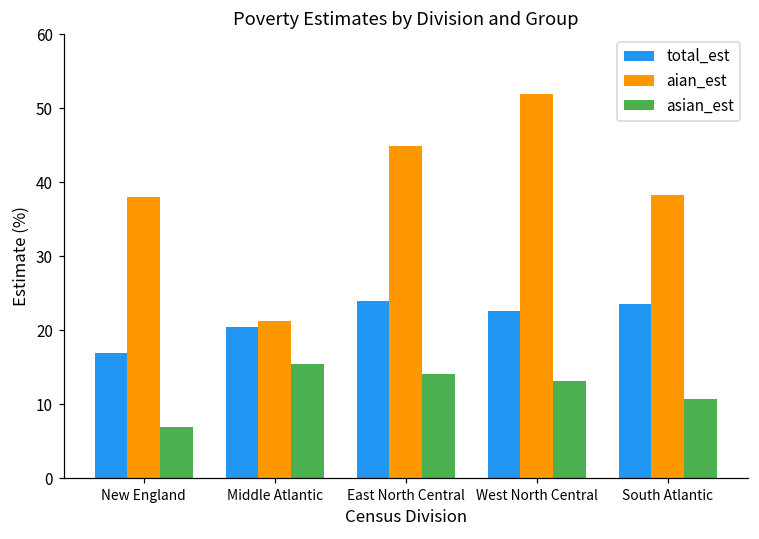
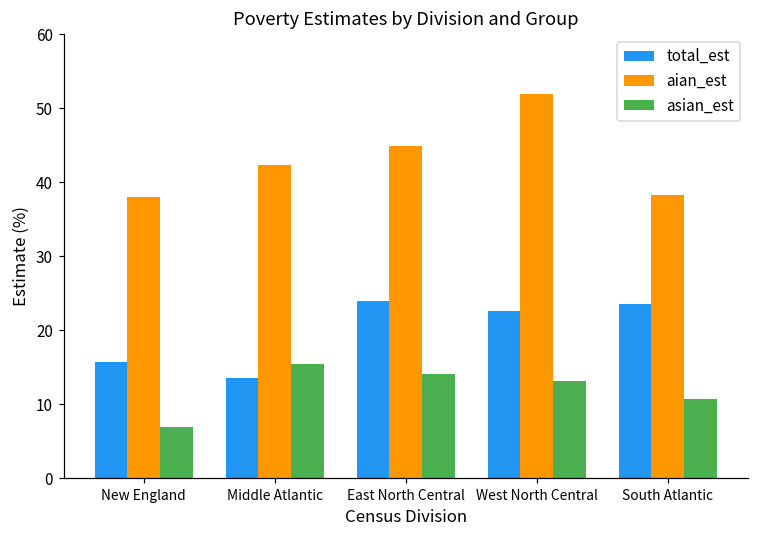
  {
    "total_est": {
-     "New England": 17,
-     "Middle Atlantic": 20,
+     "New England": 16,
+     "Middle Atlantic": 14,
      "East North Central": 24,
      "West North Central": 23,
      "South Atlantic": 24
    },
    "aian_est": {
      "New England": 38,
-     "Middle Atlantic": 21,
+     "Middle Atlantic": 42,
      "East North Central": 45,
      "West North Central": 52,
      "South Atlantic": 38
    },
    "asian_est": {
      "New England": 7,
      "Middle Atlantic": 15,
      "East North Central": 14,
      "West North Central": 13,
      "South Atlantic": 11
    }
  }
